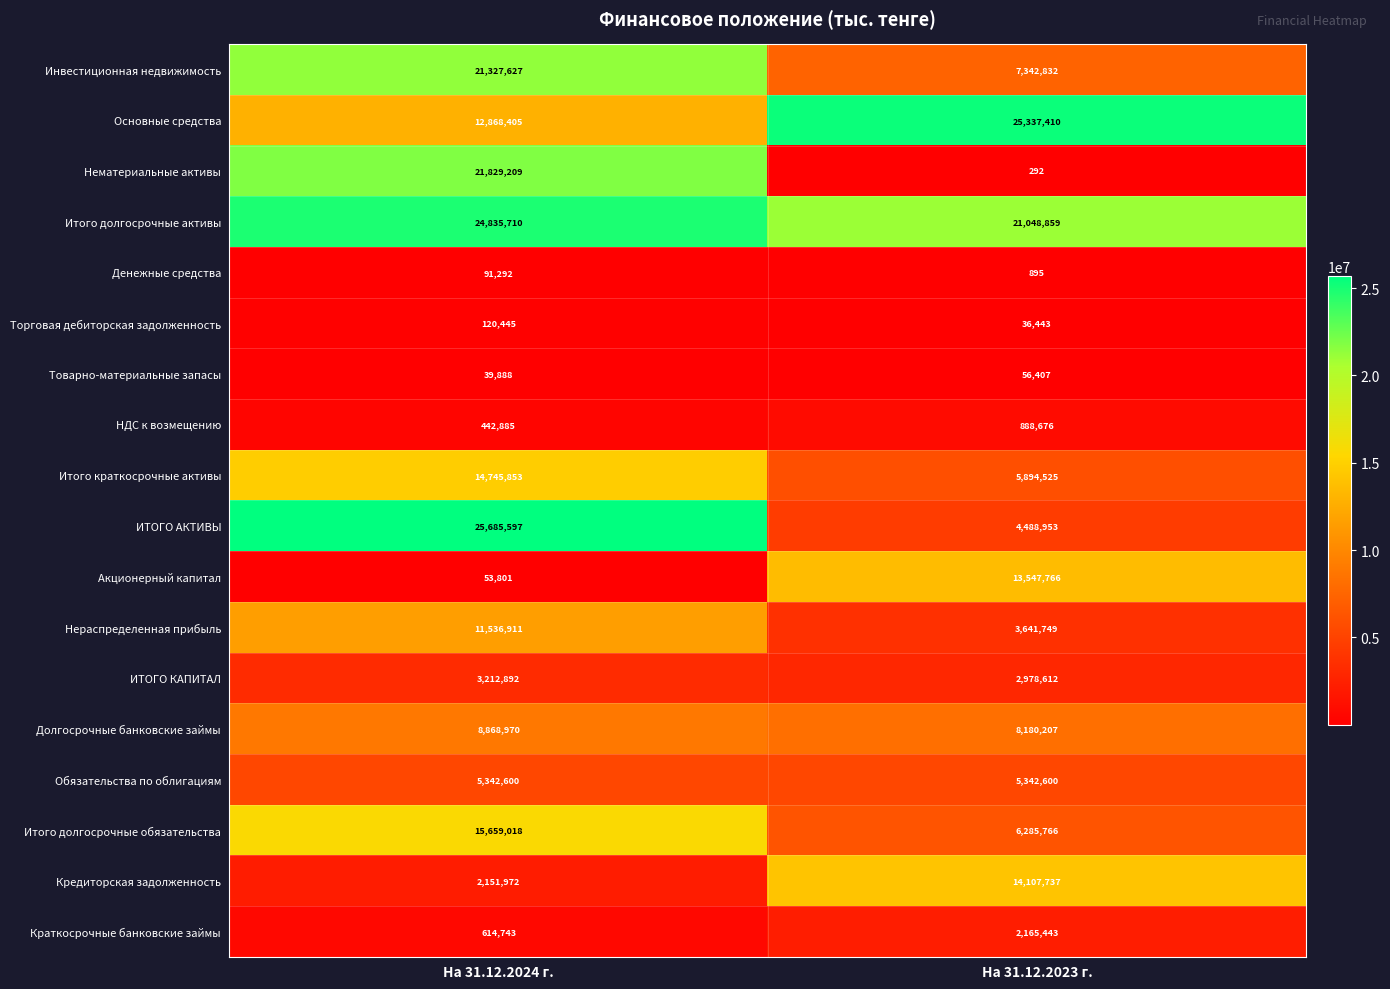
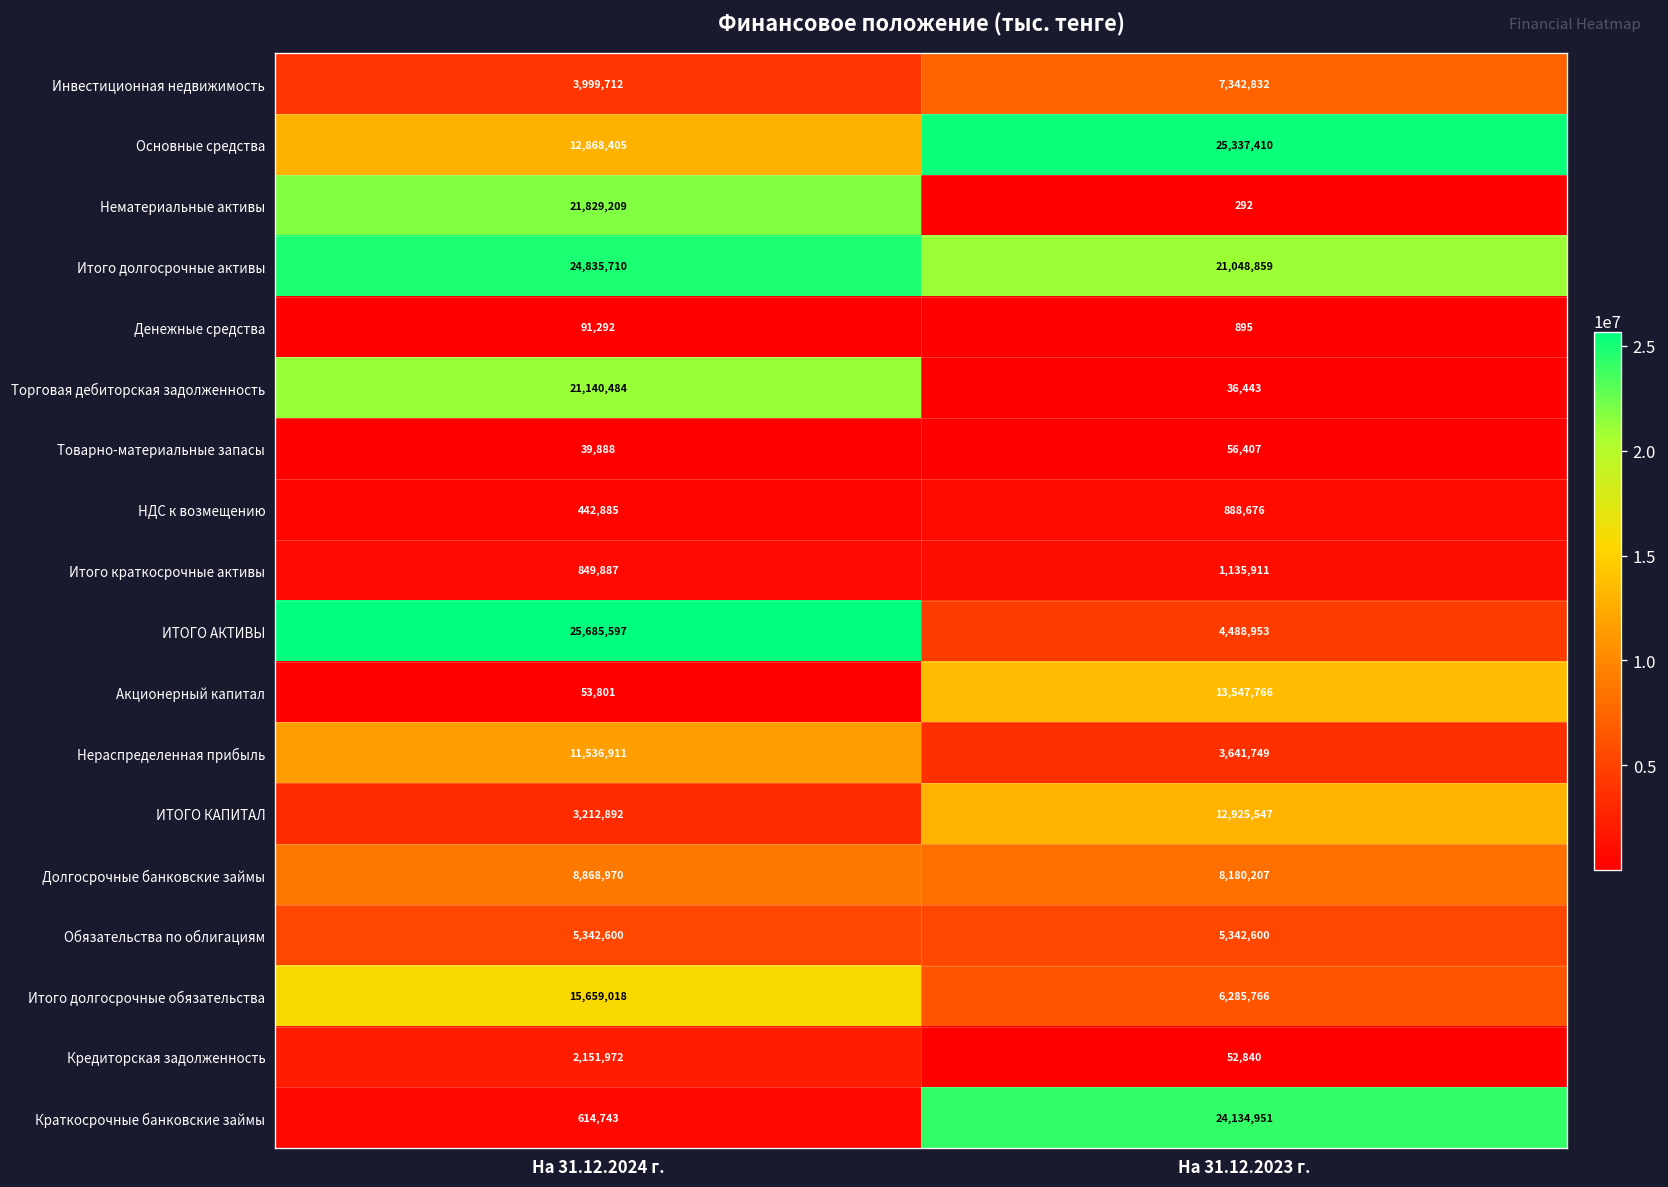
  {
    "Инвестиционная недвижимость": {
-     "На 31.12.2024 г.": "21,327,627",
+     "На 31.12.2024 г.": "3,999,712",
      "На 31.12.2023 г.": "7,342,832"
    },
    "Основные средства": {
      "На 31.12.2024 г.": "12,868,405",
      "На 31.12.2023 г.": "25,337,410"
    },
    "Нематериальные активы": {
      "На 31.12.2024 г.": "21,829,209",
      "На 31.12.2023 г.": "292"
    },
    "Итого долгосрочные активы": {
      "На 31.12.2024 г.": "24,835,710",
      "На 31.12.2023 г.": "21,048,859"
    },
    "Денежные средства": {
      "На 31.12.2024 г.": "91,292",
      "На 31.12.2023 г.": "895"
    },
    "Торговая дебиторская задолженность": {
-     "На 31.12.2024 г.": "120,445",
+     "На 31.12.2024 г.": "21,140,484",
      "На 31.12.2023 г.": "36,443"
    },
    "Товарно-материальные запасы": {
      "На 31.12.2024 г.": "39,888",
      "На 31.12.2023 г.": "56,407"
    },
    "НДС к возмещению": {
      "На 31.12.2024 г.": "442,885",
      "На 31.12.2023 г.": "888,676"
    },
    "Итого краткосрочные активы": {
-     "На 31.12.2024 г.": "14,745,853",
-     "На 31.12.2023 г.": "5,894,525"
+     "На 31.12.2024 г.": "849,887",
+     "На 31.12.2023 г.": "1,135,911"
    },
    "ИТОГО АКТИВЫ": {
      "На 31.12.2024 г.": "25,685,597",
      "На 31.12.2023 г.": "4,488,953"
    },
    "Акционерный капитал": {
      "На 31.12.2024 г.": "53,801",
      "На 31.12.2023 г.": "13,547,766"
    },
    "Нераспределенная прибыль": {
      "На 31.12.2024 г.": "11,536,911",
      "На 31.12.2023 г.": "3,641,749"
    },
    "ИТОГО КАПИТАЛ": {
      "На 31.12.2024 г.": "3,212,892",
-     "На 31.12.2023 г.": "2,978,612"
+     "На 31.12.2023 г.": "12,925,547"
    },
    "Долгосрочные банковские займы": {
      "На 31.12.2024 г.": "8,868,970",
      "На 31.12.2023 г.": "8,180,207"
    },
    "Обязательства по облигациям": {
      "На 31.12.2024 г.": "5,342,600",
      "На 31.12.2023 г.": "5,342,600"
    },
    "Итого долгосрочные обязательства": {
      "На 31.12.2024 г.": "15,659,018",
      "На 31.12.2023 г.": "6,285,766"
    },
    "Кредиторская задолженность": {
      "На 31.12.2024 г.": "2,151,972",
-     "На 31.12.2023 г.": "14,107,737"
+     "На 31.12.2023 г.": "52,840"
    },
    "Краткосрочные банковские займы": {
      "На 31.12.2024 г.": "614,743",
-     "На 31.12.2023 г.": "2,165,443"
+     "На 31.12.2023 г.": "24,134,951"
    }
  }
